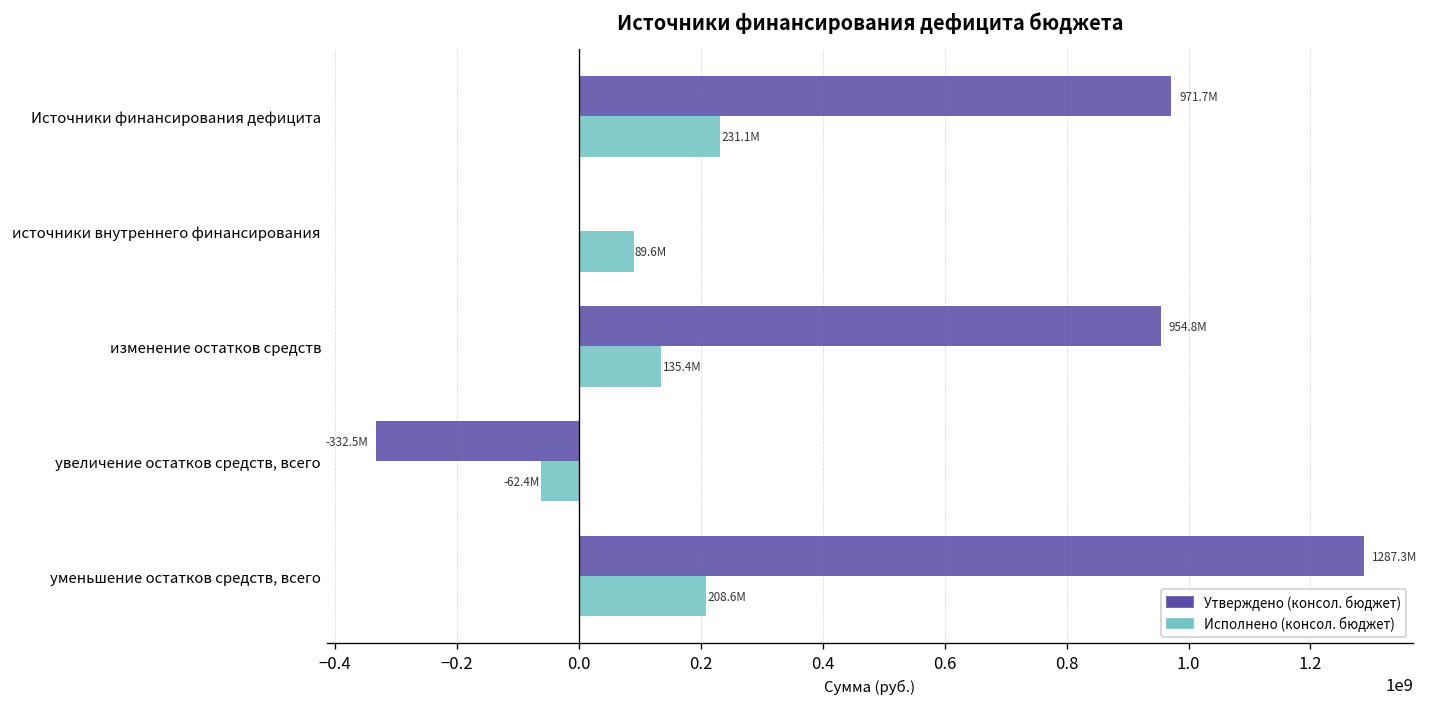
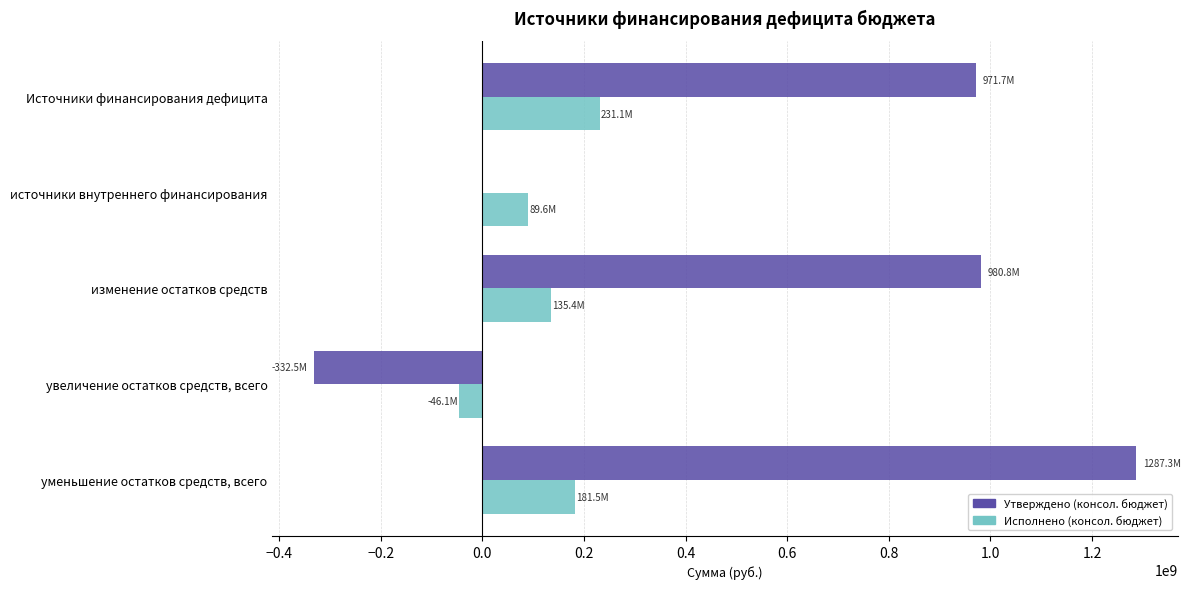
  {
    "Утверждено (консол. бюджет)": {
      "Источники финансирования дефицита": "971.7M",
-     "изменение остатков средств": "954.8M",
+     "изменение остатков средств": "980.8M",
      "увеличение остатков средств, всего": "-332.5M",
      "уменьшение остатков средств, всего": "1287.3M"
    },
    "Исполнено (консол. бюджет)": {
      "Источники финансирования дефицита": "231.1M",
      "источники внутреннего финансирования": "89.6M",
      "изменение остатков средств": "135.4M",
-     "увеличение остатков средств, всего": "-62.4M",
-     "уменьшение остатков средств, всего": "208.6M"
+     "увеличение остатков средств, всего": "-46.1M",
+     "уменьшение остатков средств, всего": "181.5M"
    }
  }
